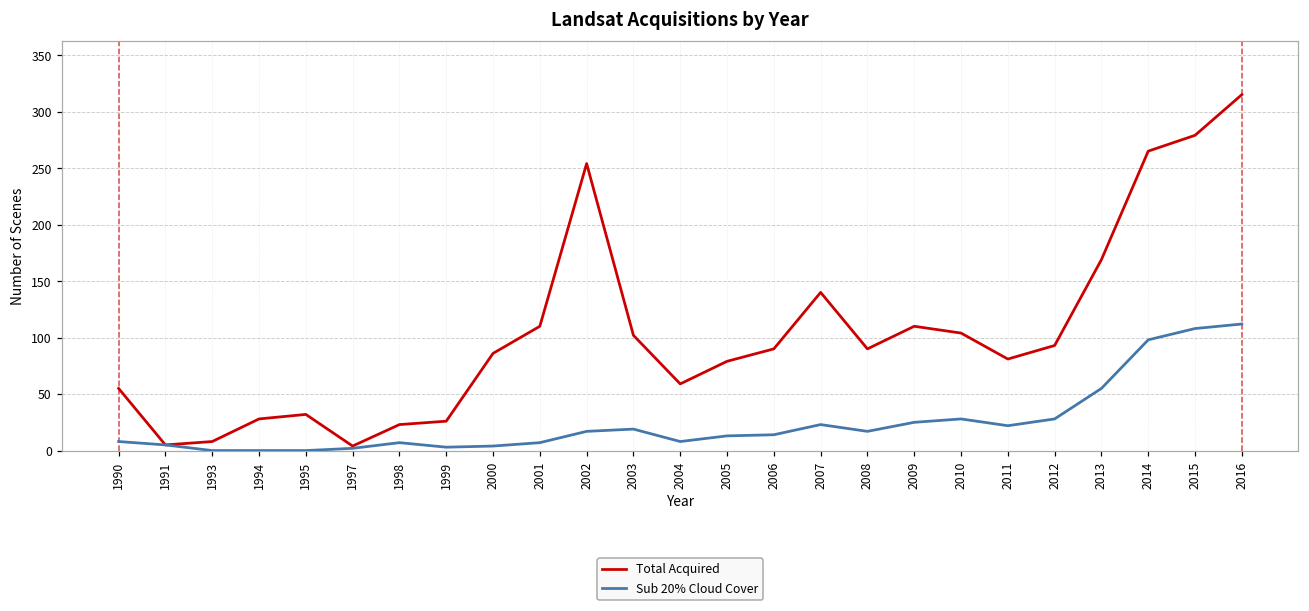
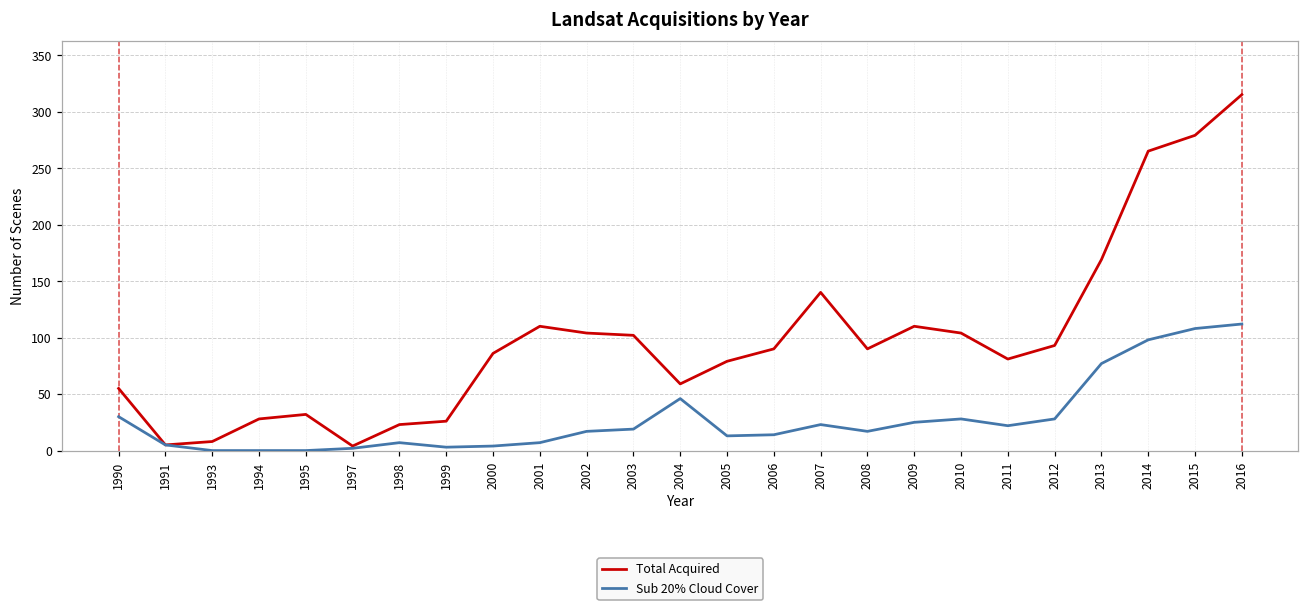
  {
    "Total Acquired": {
      "1990": 55,
      "1993": 8,
      "1994": 28,
      "1995": 32,
      "1998": 23,
      "1999": 26,
      "2000": 86,
      "2001": 110,
-     "2002": 254,
+     "2002": 104,
      "2003": 102,
      "2004": 59,
      "2005": 79,
      "2006": 90,
      "2007": 140,
      "2008": 90,
      "2009": 110,
      "2010": 104,
      "2011": 81,
      "2012": 93,
      "2013": 169,
      "2014": 265,
      "2015": 279,
      "2016": 315
    },
    "Sub 20% Cloud Cover": {
-     "1990": 8,
+     "1990": 30,
      "1993": 0,
      "1994": 0,
      "1995": 0,
      "1998": 7,
      "1999": 3,
      "2000": 4,
      "2001": 7,
      "2002": 17,
      "2003": 19,
-     "2004": 8,
+     "2004": 46,
      "2005": 13,
      "2006": 14,
      "2007": 23,
      "2008": 17,
      "2009": 25,
      "2010": 28,
      "2011": 22,
      "2012": 28,
-     "2013": 55,
+     "2013": 77,
      "2014": 98,
      "2015": 108,
      "2016": 112
    }
  }
